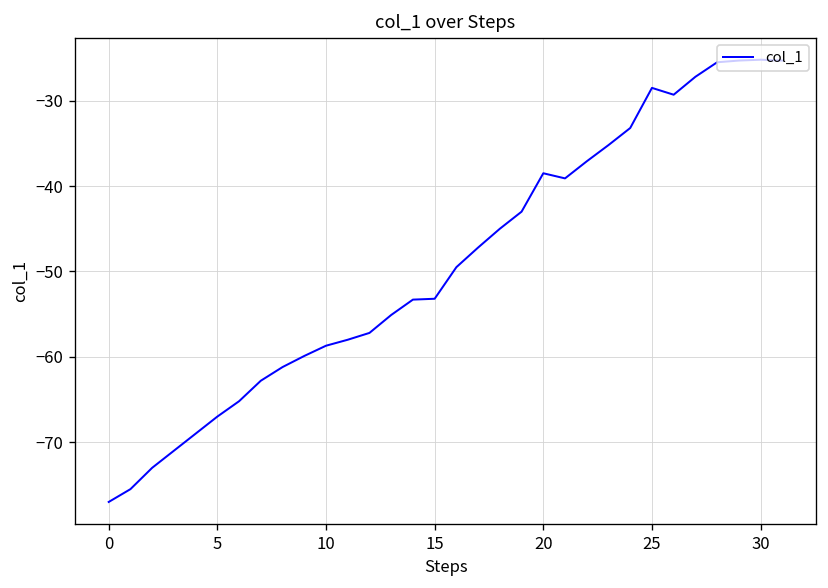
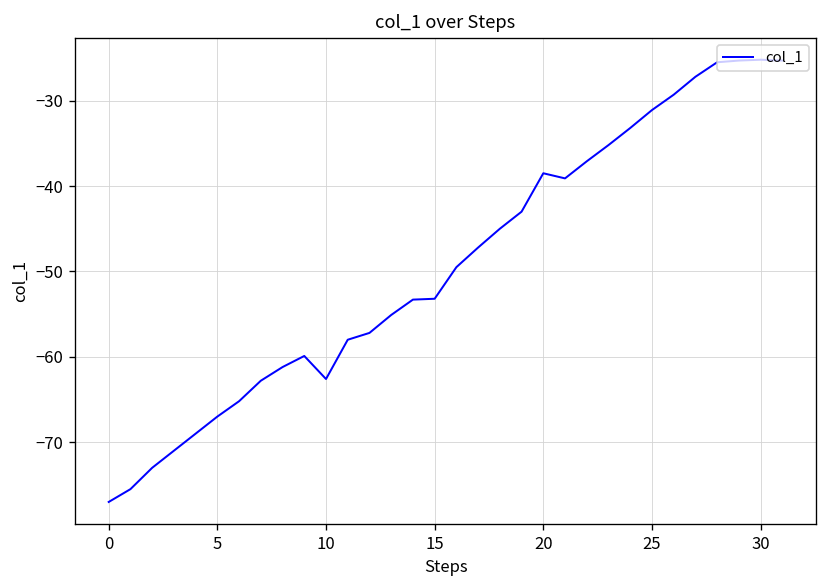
  {
    "0": -77,
    "5": -67,
-   "10": -59,
+   "10": -63,
    "15": -53,
    "20": -39,
-   "25": -29
+   "25": -31
  }
